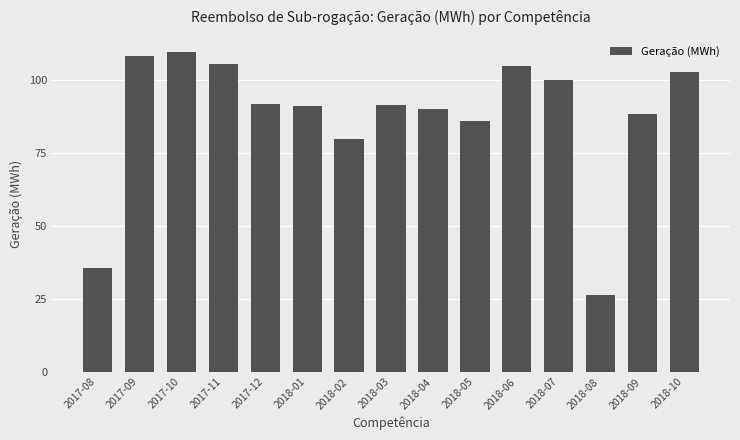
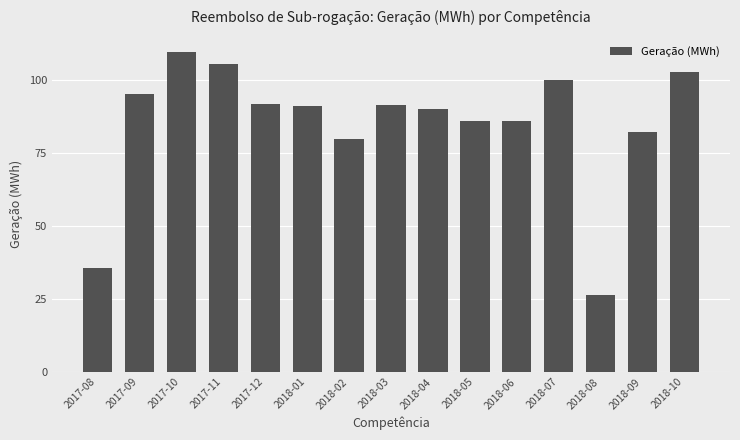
  {
    "2017-08": 36,
-   "2017-09": 108,
+   "2017-09": 95,
    "2017-10": 110,
    "2017-11": 105,
    "2017-12": 92,
    "2018-01": 91,
    "2018-02": 80,
    "2018-03": 91,
    "2018-04": 90,
    "2018-05": 86,
-   "2018-06": 105,
+   "2018-06": 86,
    "2018-07": 100,
    "2018-08": 26,
-   "2018-09": 88,
+   "2018-09": 82,
    "2018-10": 103
  }
